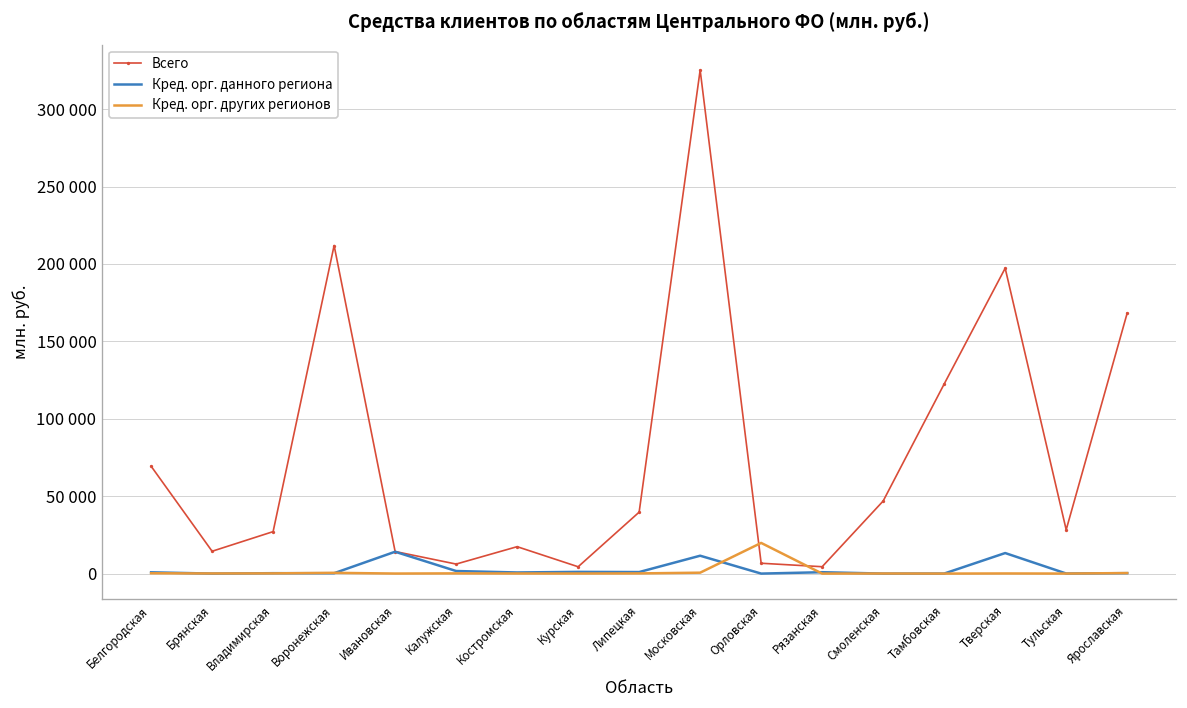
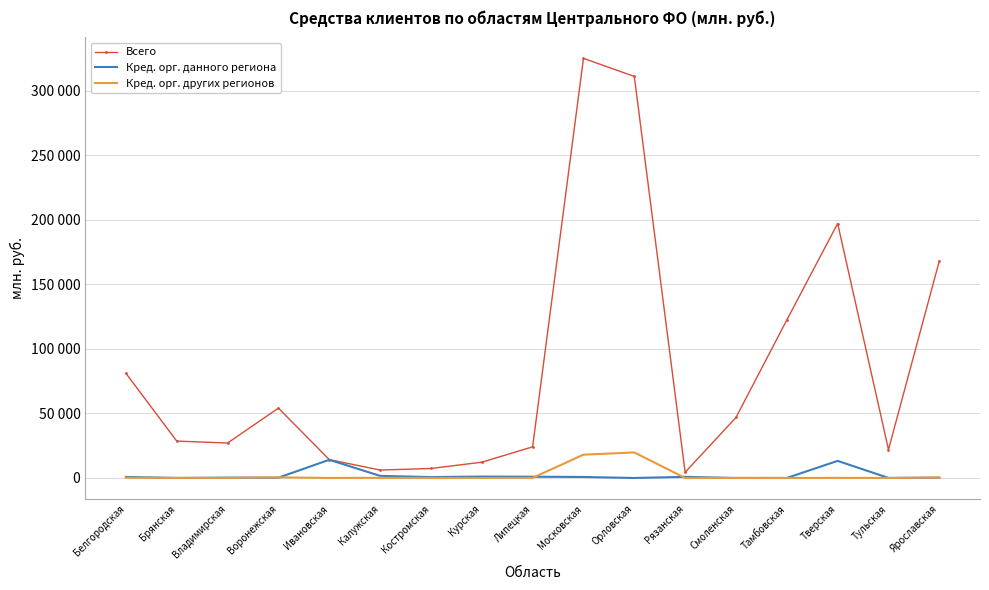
  {
    "Всего": {
-     "Белгородская": 69000,
-     "Брянская": 14000,
+     "Белгородская": 81000,
+     "Брянская": 29000,
      "Владимирская": 27000,
-     "Воронежская": 212000,
+     "Воронежская": 54000,
      "Калужская": 6000,
-     "Костромская": 17000,
-     "Курская": 4000,
-     "Липецкая": 40000,
+     "Костромская": 7000,
+     "Курская": 12000,
+     "Липецкая": 24000,
      "Московская": 325000,
-     "Орловская": 7000,
+     "Орловская": 311000,
      "Рязанская": 4000,
      "Смоленская": 47000,
      "Тамбовская": 122000,
      "Тверская": 197000,
-     "Тульская": 28000,
+     "Тульская": 22000,
      "Ярославская": 168000
    },
    "Кред. орг. данного региона": {
-     "Московская": 12000,
+     "Московская": 1000,
      "Орловская": 0,
      "Тверская": 13000
    },
    "Кред. орг. других регионов": {
      "Ивановская": 0,
-     "Московская": 1000,
+     "Московская": 18000,
      "Орловская": 20000,
      "Тверская": 0
    }
  }
